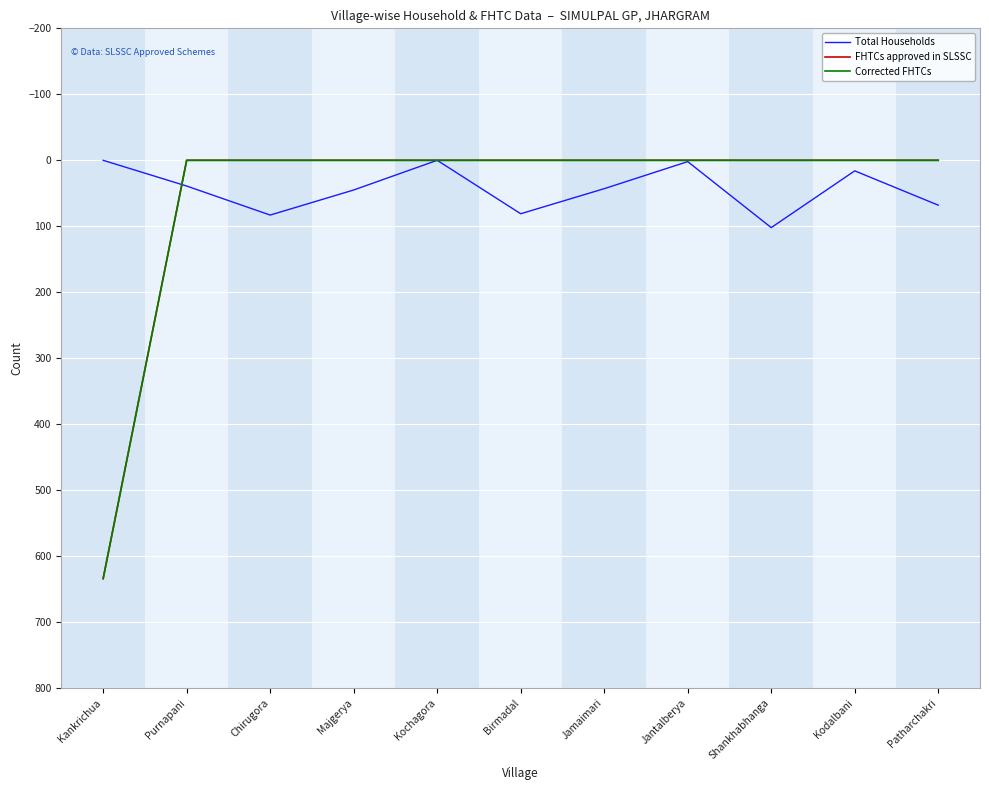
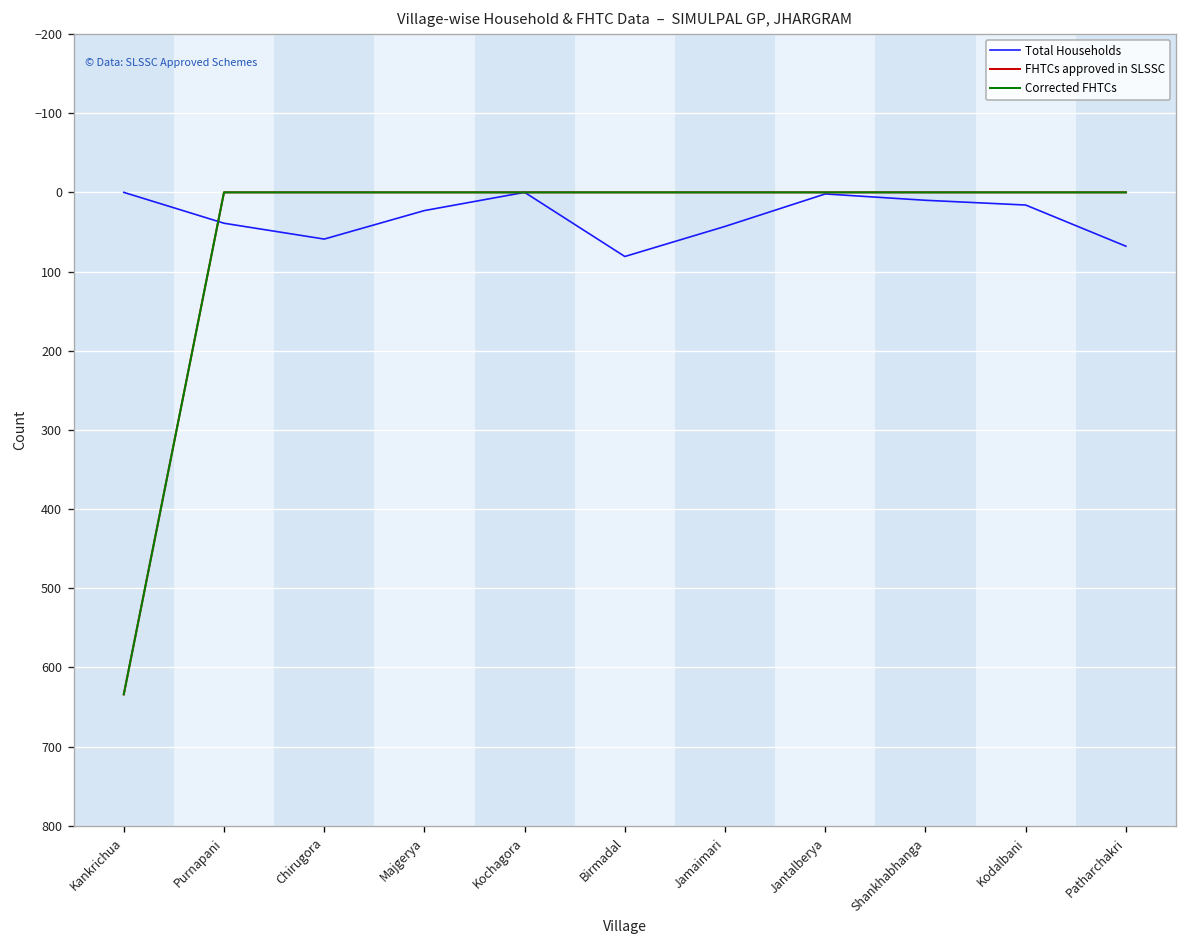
  {
    "Total Households": {
      "Kankrichua": 0,
      "Purnapani": 40,
-     "Chirugora": 80,
-     "Majgerya": 50,
+     "Chirugora": 60,
+     "Majgerya": 20,
      "Birmadal": 80,
      "Jamaimari": 40,
-     "Shankhabhanga": 100,
+     "Shankhabhanga": 10,
      "Kodalbani": 20,
      "Patharchakri": 70
    },
    "Corrected FHTCs": {
      "Kankrichua": 630,
      "Purnapani": 0,
      "Chirugora": 0,
      "Majgerya": 0,
      "Birmadal": 0,
      "Jamaimari": 0,
      "Shankhabhanga": 0,
      "Kodalbani": 0,
      "Patharchakri": 0
    }
  }
